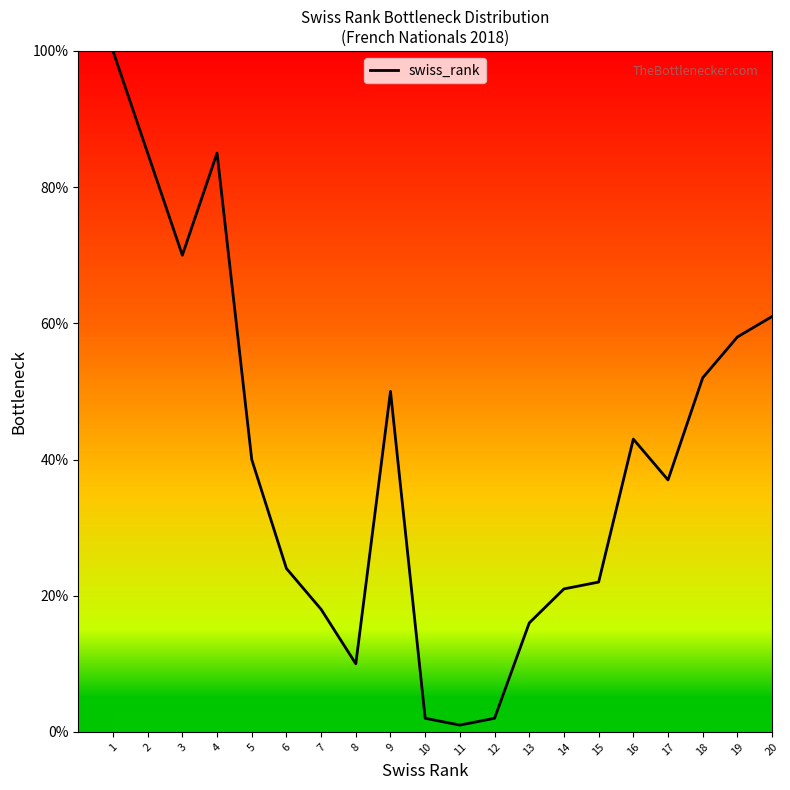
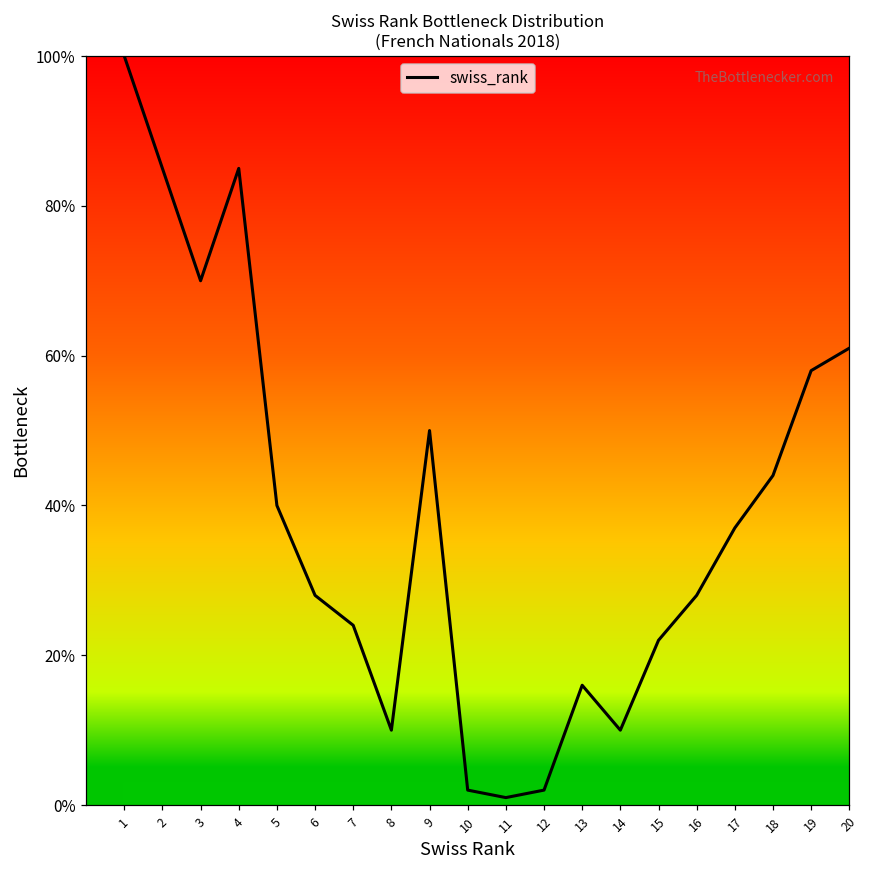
  {
    "swiss_rank": {
      "1": "100%",
      "2": "85%",
      "3": "70%",
      "4": "85%",
      "5": "40%",
-     "6": "24%",
-     "7": "18%",
+     "6": "28%",
+     "7": "24%",
      "8": "10%",
      "9": "50%",
      "10": "2%",
      "11": "1%",
      "12": "2%",
      "13": "16%",
-     "14": "21%",
+     "14": "10%",
      "15": "22%",
-     "16": "43%",
+     "16": "28%",
      "17": "37%",
-     "18": "52%",
+     "18": "44%",
      "19": "58%",
      "20": "61%"
    }
  }
